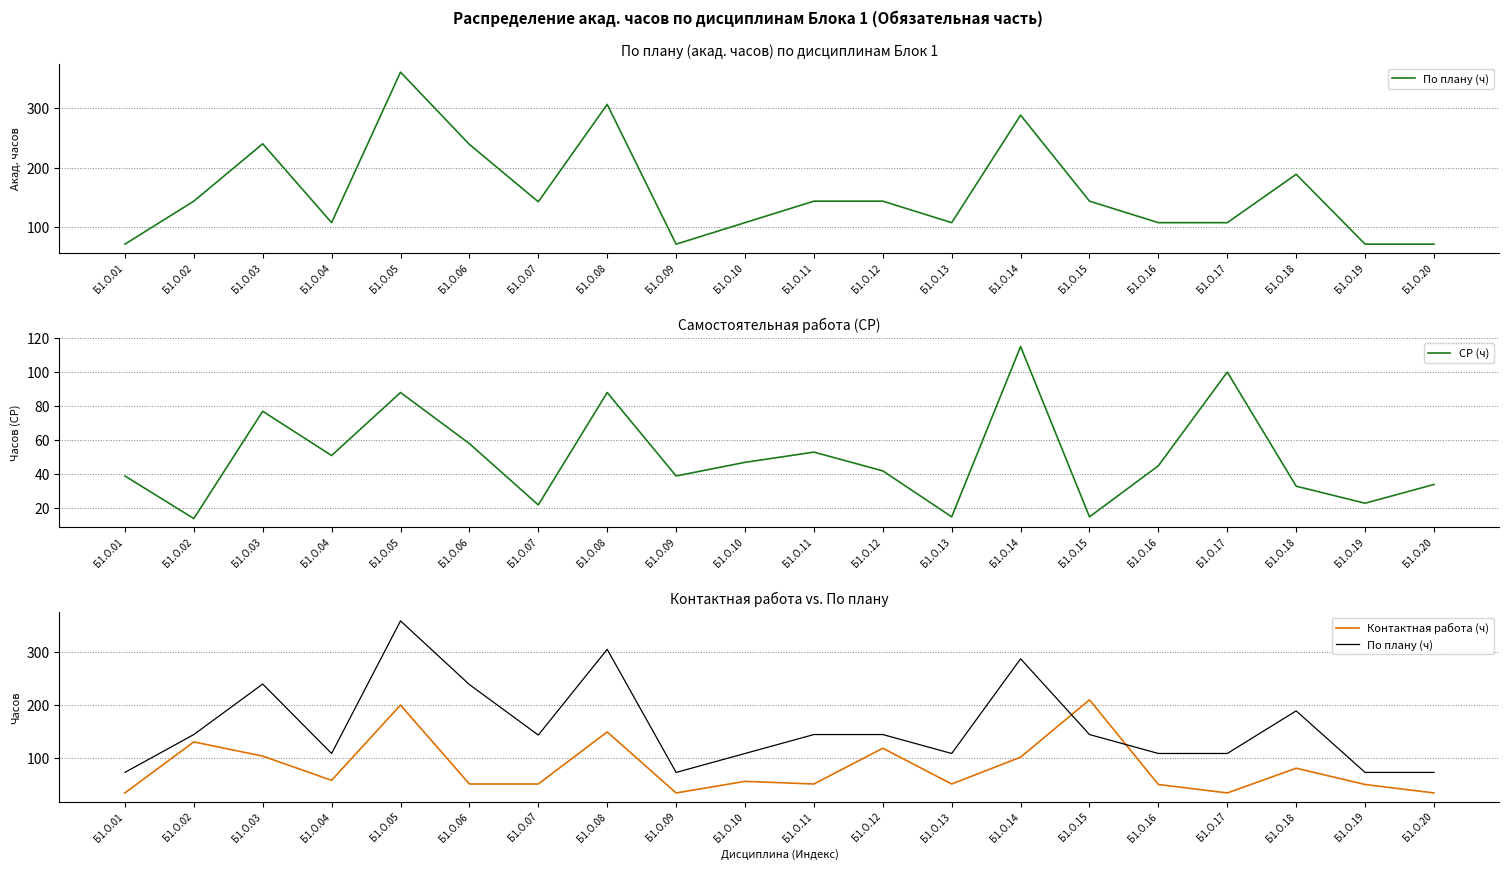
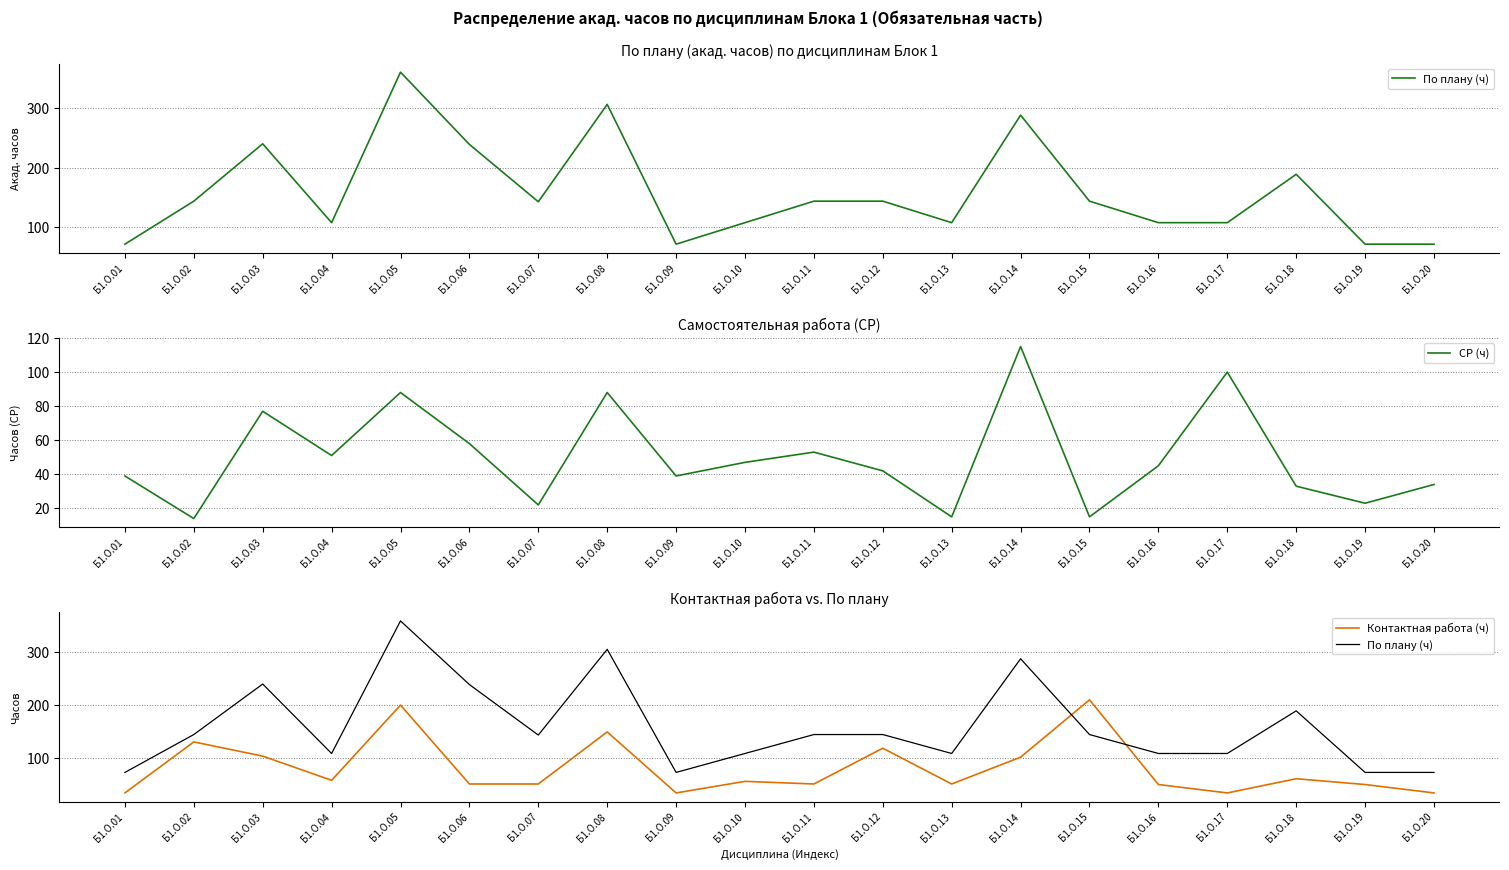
  {
    "По плану (акад. часов) по дисциплинам Блок 1": {
      "Б1.О.01": 70,
      "Б1.О.02": 140,
      "Б1.О.03": 240,
      "Б1.О.04": 110,
      "Б1.О.05": 360,
      "Б1.О.06": 240,
      "Б1.О.07": 140,
      "Б1.О.08": 310,
      "Б1.О.09": 70,
      "Б1.О.10": 110,
      "Б1.О.11": 140,
      "Б1.О.12": 140,
      "Б1.О.13": 110,
      "Б1.О.14": 290,
      "Б1.О.15": 140,
      "Б1.О.16": 110,
      "Б1.О.17": 110,
      "Б1.О.18": 190,
      "Б1.О.19": 70,
      "Б1.О.20": 70
    },
    "Самостоятельная работа (СР)": {
      "Б1.О.01": 39,
      "Б1.О.02": 14,
      "Б1.О.03": 77,
      "Б1.О.04": 51,
      "Б1.О.05": 88,
      "Б1.О.06": 58,
      "Б1.О.07": 22,
      "Б1.О.08": 88,
      "Б1.О.09": 39,
      "Б1.О.10": 47,
      "Б1.О.11": 53,
      "Б1.О.12": 42,
      "Б1.О.13": 15,
      "Б1.О.14": 115,
      "Б1.О.15": 15,
      "Б1.О.16": 45,
      "Б1.О.17": 100,
      "Б1.О.18": 33,
      "Б1.О.19": 23,
      "Б1.О.20": 34
    },
    "Контактная работа vs. По плану": {
      "Контактная работа (ч)": {
        "Б1.О.01": 30,
        "Б1.О.02": 130,
        "Б1.О.03": 100,
        "Б1.О.04": 60,
        "Б1.О.05": 200,
        "Б1.О.06": 50,
        "Б1.О.07": 50,
        "Б1.О.08": 150,
        "Б1.О.09": 30,
        "Б1.О.10": 60,
        "Б1.О.11": 50,
        "Б1.О.12": 120,
        "Б1.О.13": 50,
        "Б1.О.14": 100,
        "Б1.О.15": 210,
        "Б1.О.16": 50,
        "Б1.О.17": 30,
-       "Б1.О.18": 80,
+       "Б1.О.18": 60,
        "Б1.О.19": 50,
        "Б1.О.20": 30
      },
      "По плану (ч)": {
        "Б1.О.01": 70,
        "Б1.О.02": 140,
        "Б1.О.03": 240,
        "Б1.О.04": 110,
        "Б1.О.05": 360,
        "Б1.О.06": 240,
        "Б1.О.07": 140,
        "Б1.О.08": 310,
        "Б1.О.09": 70,
        "Б1.О.10": 110,
        "Б1.О.11": 140,
        "Б1.О.12": 140,
        "Б1.О.13": 110,
        "Б1.О.14": 290,
        "Б1.О.15": 140,
        "Б1.О.16": 110,
        "Б1.О.17": 110,
        "Б1.О.18": 190,
        "Б1.О.19": 70,
        "Б1.О.20": 70
      }
    }
  }
